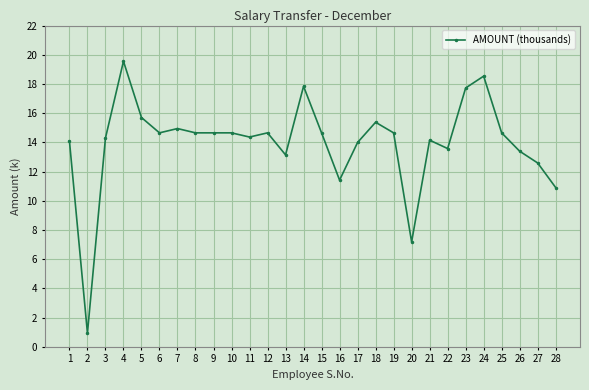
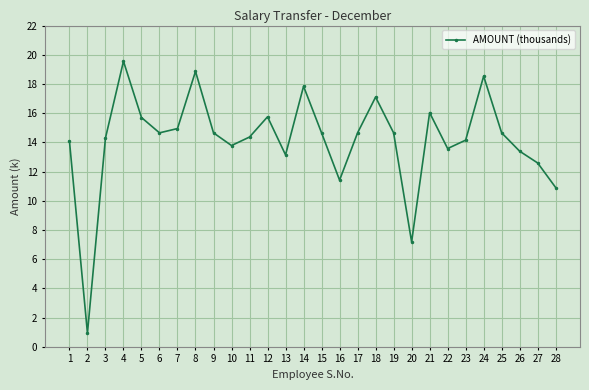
  {
    "1": 14.1,
    "2": 0.9,
    "3": 14.3,
    "4": 19.6,
    "5": 15.7,
    "6": 14.7,
    "7": 14.9,
-   "8": 14.7,
+   "8": 18.9,
    "9": 14.7,
-   "10": 14.7,
+   "10": 13.8,
    "11": 14.4,
-   "12": 14.7,
+   "12": 15.8,
    "13": 13.1,
    "14": 17.8,
    "15": 14.7,
    "16": 11.4,
-   "17": 14.0,
-   "18": 15.4,
+   "17": 14.7,
+   "18": 17.1,
    "19": 14.7,
    "20": 7.2,
-   "21": 14.2,
+   "21": 16.0,
    "22": 13.6,
-   "23": 17.7,
+   "23": 14.2,
    "24": 18.5,
    "25": 14.7,
    "26": 13.4,
    "27": 12.6,
    "28": 10.9
  }
